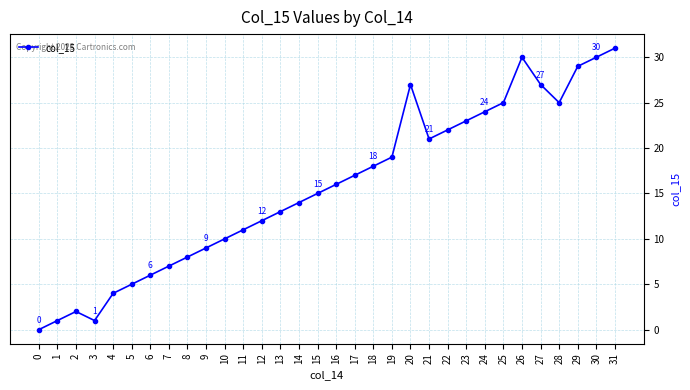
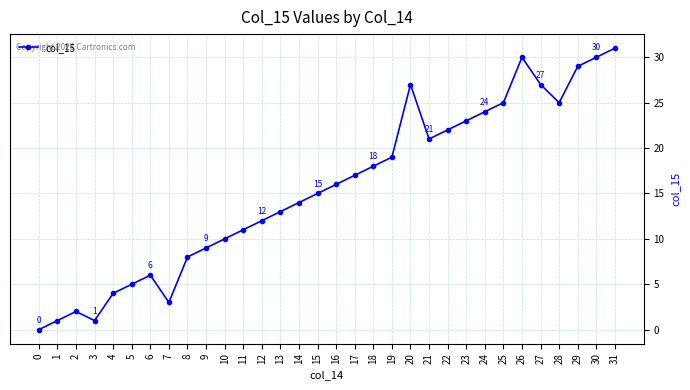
  {
    "2": 2,
    "4": 4,
    "5": 5,
-   "7": 7,
+   "7": 3,
    "8": 8,
    "10": 10,
    "11": 11,
    "13": 13,
    "14": 14,
    "16": 16,
    "17": 17,
    "19": 19,
    "20": 27,
    "22": 22,
    "23": 23,
    "25": 25,
    "26": 30,
    "28": 25,
    "29": 29,
    "31": 31
  }
